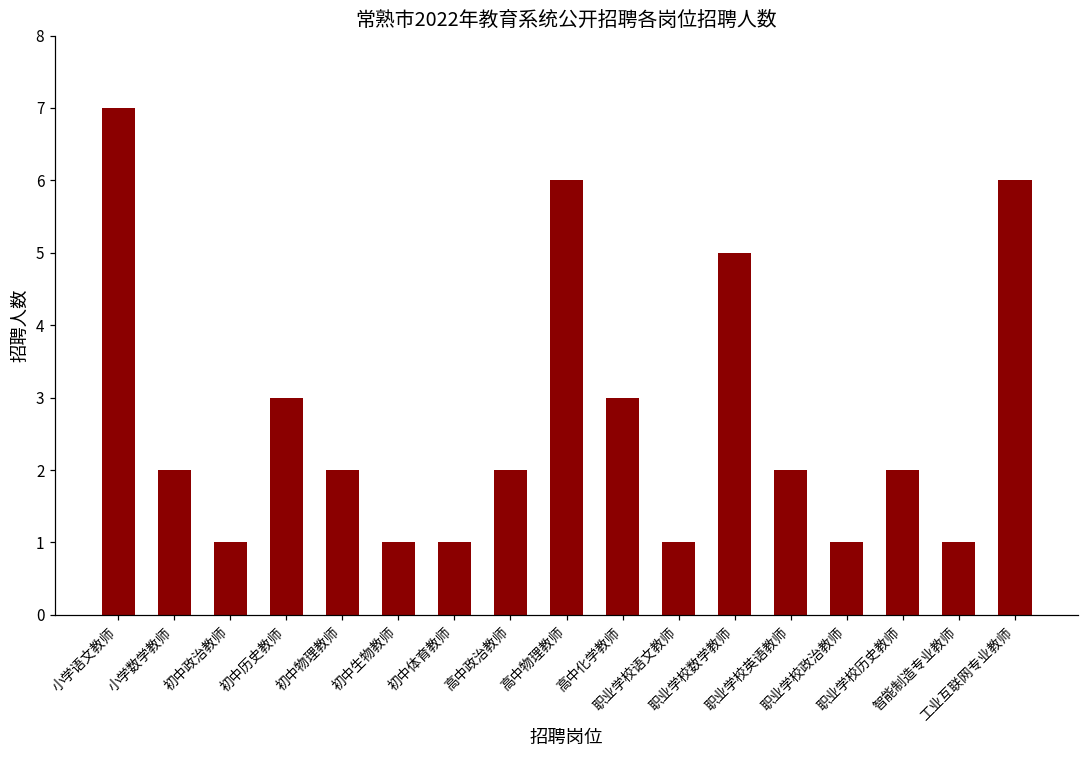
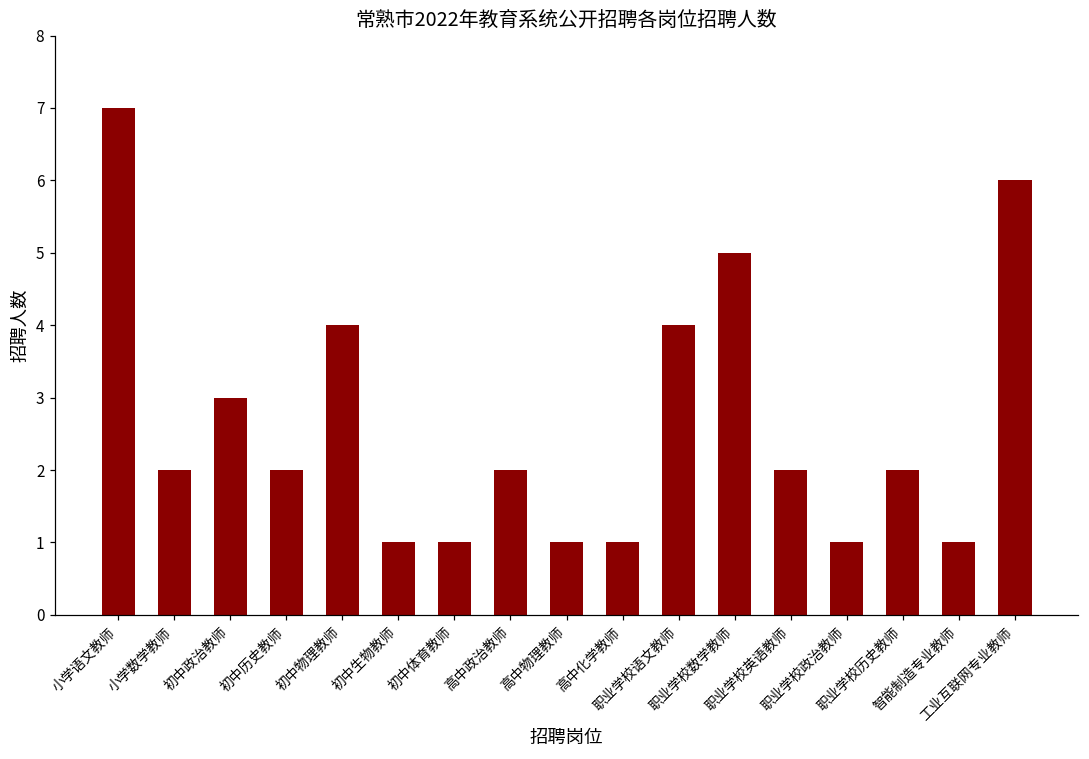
  {
    "小学语文教师": 7,
    "小学数学教师": 2,
-   "初中政治教师": 1,
-   "初中历史教师": 3,
-   "初中物理教师": 2,
+   "初中政治教师": 3,
+   "初中历史教师": 2,
+   "初中物理教师": 4,
    "初中生物教师": 1,
    "初中体育教师": 1,
    "高中政治教师": 2,
-   "高中物理教师": 6,
-   "高中化学教师": 3,
-   "职业学校语文教师": 1,
+   "高中物理教师": 1,
+   "高中化学教师": 1,
+   "职业学校语文教师": 4,
    "职业学校数学教师": 5,
    "职业学校英语教师": 2,
    "职业学校政治教师": 1,
    "职业学校历史教师": 2,
    "智能制造专业教师": 1,
    "工业互联网专业教师": 6
  }
